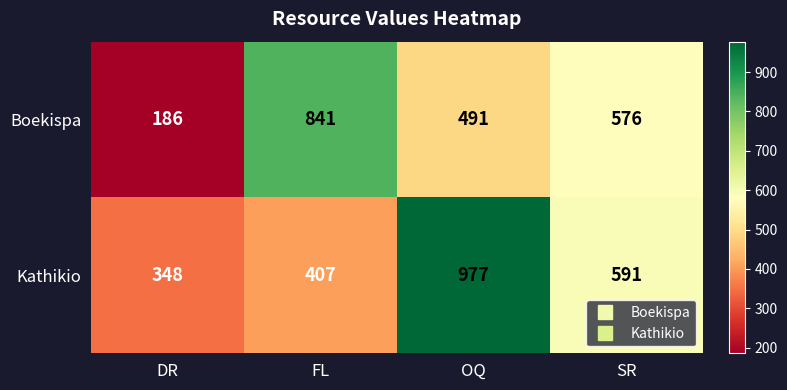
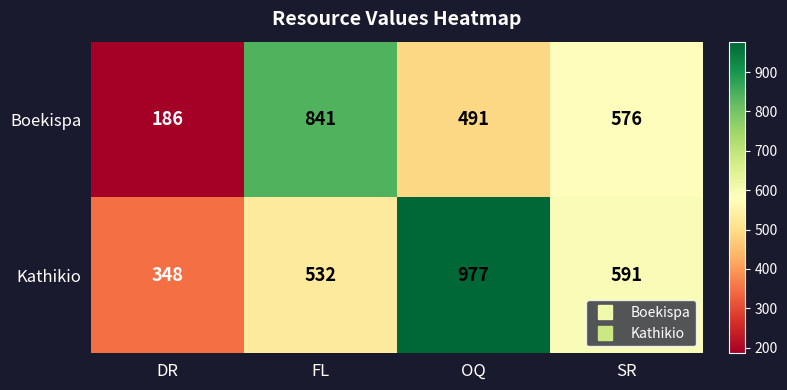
  {
    "Boekispa": {
      "DR": 186,
      "FL": 841,
      "OQ": 491,
      "SR": 576
    },
    "Kathikio": {
      "DR": 348,
-     "FL": 407,
+     "FL": 532,
      "OQ": 977,
      "SR": 591
    }
  }
